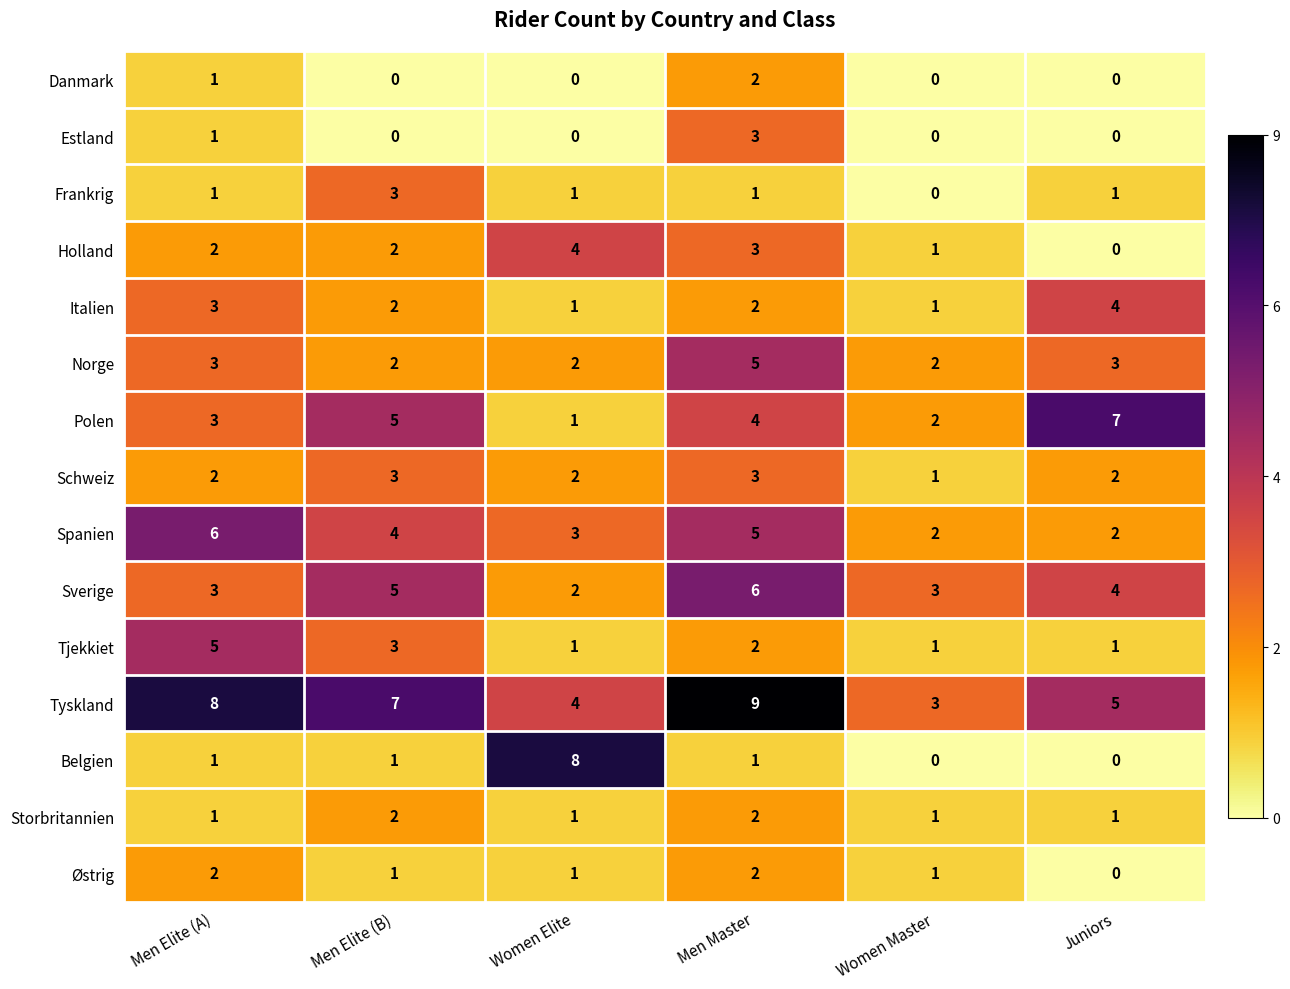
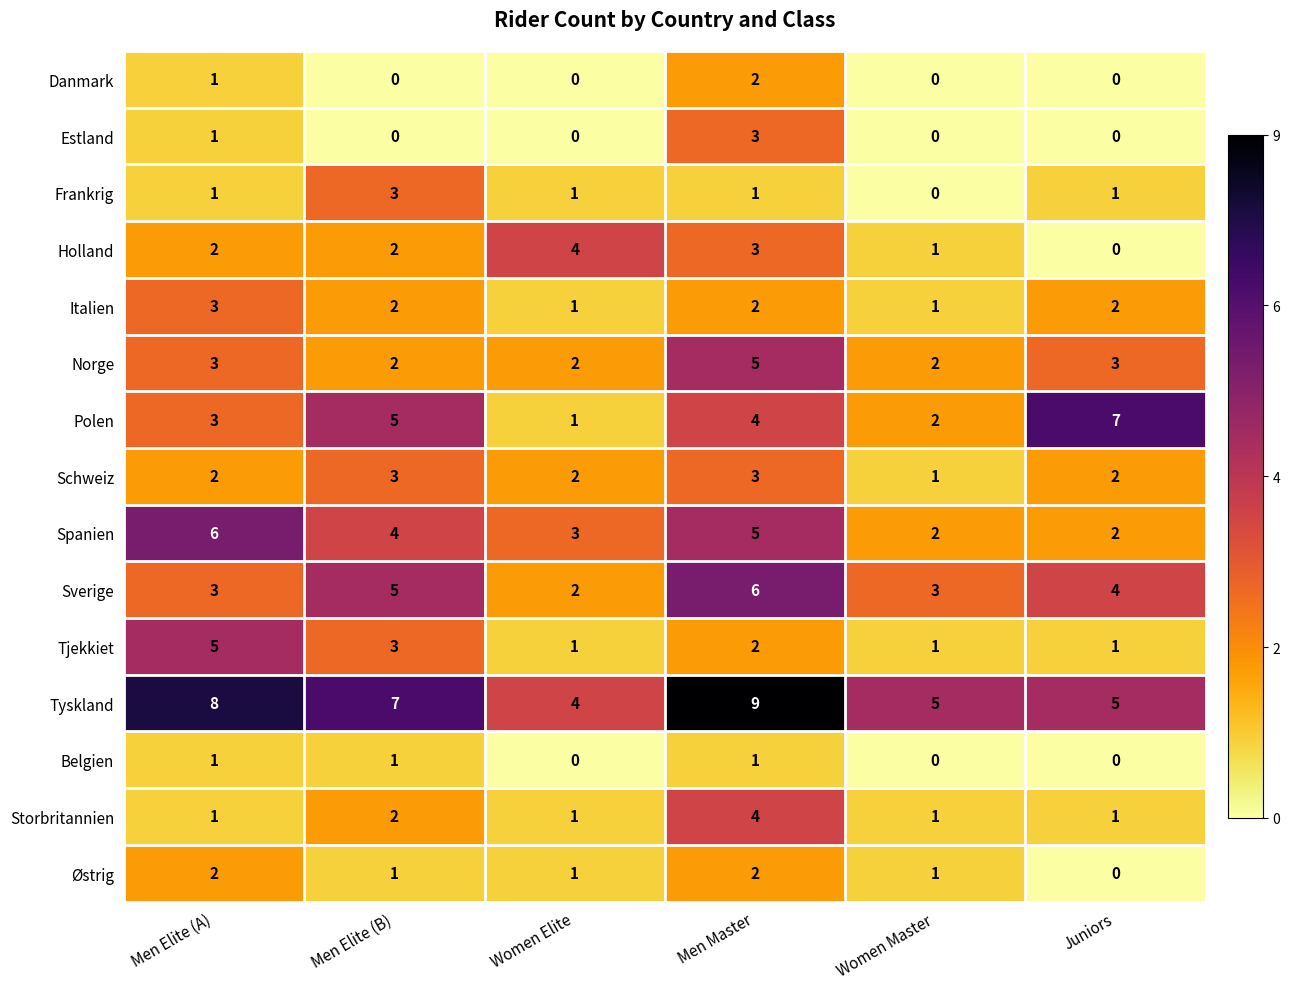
  {
    "Danmark": {
      "Men Elite (A)": 1,
      "Men Elite (B)": 0,
      "Women Elite": 0,
      "Men Master": 2,
      "Women Master": 0,
      "Juniors": 0
    },
    "Estland": {
      "Men Elite (A)": 1,
      "Men Elite (B)": 0,
      "Women Elite": 0,
      "Men Master": 3,
      "Women Master": 0,
      "Juniors": 0
    },
    "Frankrig": {
      "Men Elite (A)": 1,
      "Men Elite (B)": 3,
      "Women Elite": 1,
      "Men Master": 1,
      "Women Master": 0,
      "Juniors": 1
    },
    "Holland": {
      "Men Elite (A)": 2,
      "Men Elite (B)": 2,
      "Women Elite": 4,
      "Men Master": 3,
      "Women Master": 1,
      "Juniors": 0
    },
    "Italien": {
      "Men Elite (A)": 3,
      "Men Elite (B)": 2,
      "Women Elite": 1,
      "Men Master": 2,
      "Women Master": 1,
-     "Juniors": 4
+     "Juniors": 2
    },
    "Norge": {
      "Men Elite (A)": 3,
      "Men Elite (B)": 2,
      "Women Elite": 2,
      "Men Master": 5,
      "Women Master": 2,
      "Juniors": 3
    },
    "Polen": {
      "Men Elite (A)": 3,
      "Men Elite (B)": 5,
      "Women Elite": 1,
      "Men Master": 4,
      "Women Master": 2,
      "Juniors": 7
    },
    "Schweiz": {
      "Men Elite (A)": 2,
      "Men Elite (B)": 3,
      "Women Elite": 2,
      "Men Master": 3,
      "Women Master": 1,
      "Juniors": 2
    },
    "Spanien": {
      "Men Elite (A)": 6,
      "Men Elite (B)": 4,
      "Women Elite": 3,
      "Men Master": 5,
      "Women Master": 2,
      "Juniors": 2
    },
    "Sverige": {
      "Men Elite (A)": 3,
      "Men Elite (B)": 5,
      "Women Elite": 2,
      "Men Master": 6,
      "Women Master": 3,
      "Juniors": 4
    },
    "Tjekkiet": {
      "Men Elite (A)": 5,
      "Men Elite (B)": 3,
      "Women Elite": 1,
      "Men Master": 2,
      "Women Master": 1,
      "Juniors": 1
    },
    "Tyskland": {
      "Men Elite (A)": 8,
      "Men Elite (B)": 7,
      "Women Elite": 4,
      "Men Master": 9,
-     "Women Master": 3,
+     "Women Master": 5,
      "Juniors": 5
    },
    "Belgien": {
      "Men Elite (A)": 1,
      "Men Elite (B)": 1,
-     "Women Elite": 8,
+     "Women Elite": 0,
      "Men Master": 1,
      "Women Master": 0,
      "Juniors": 0
    },
    "Storbritannien": {
      "Men Elite (A)": 1,
      "Men Elite (B)": 2,
      "Women Elite": 1,
-     "Men Master": 2,
+     "Men Master": 4,
      "Women Master": 1,
      "Juniors": 1
    },
    "Østrig": {
      "Men Elite (A)": 2,
      "Men Elite (B)": 1,
      "Women Elite": 1,
      "Men Master": 2,
      "Women Master": 1,
      "Juniors": 0
    }
  }
